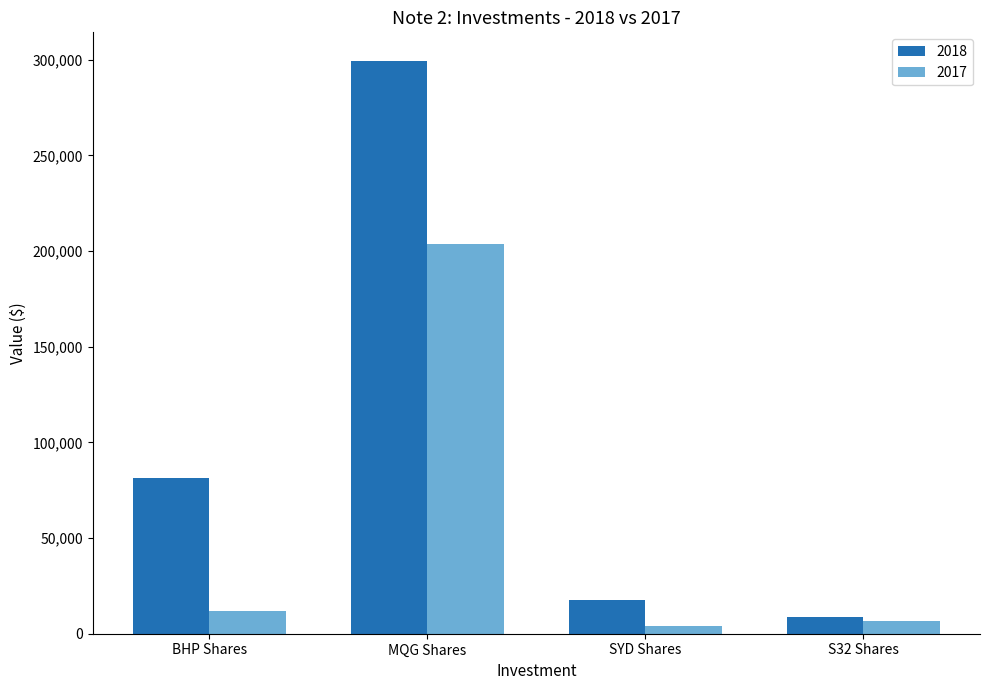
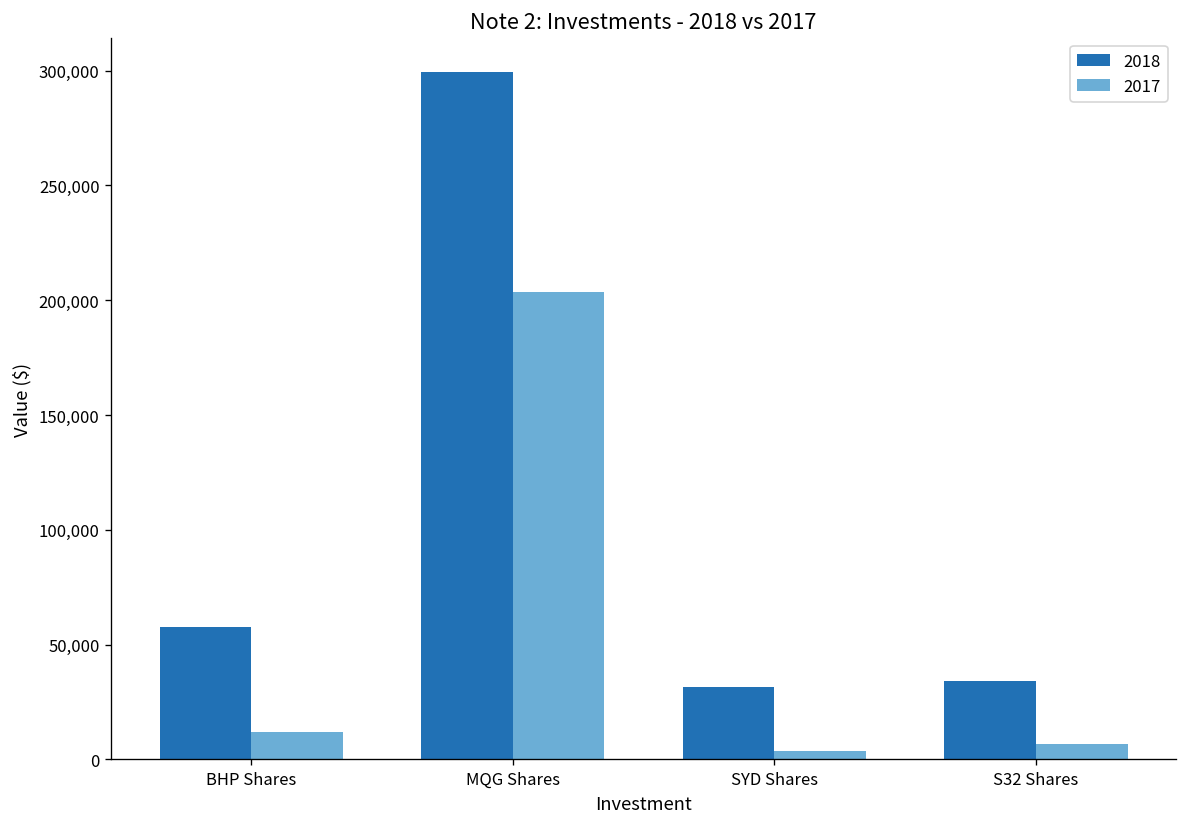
  {
    "2018": {
-     "BHP Shares": "81,000",
+     "BHP Shares": "58,000",
      "MQG Shares": "299,000",
-     "SYD Shares": "18,000",
-     "S32 Shares": "9,000"
+     "SYD Shares": "32,000",
+     "S32 Shares": "34,000"
    },
    "2017": {
      "BHP Shares": "12,000",
      "MQG Shares": "203,000",
      "SYD Shares": "4,000",
      "S32 Shares": "7,000"
    }
  }
